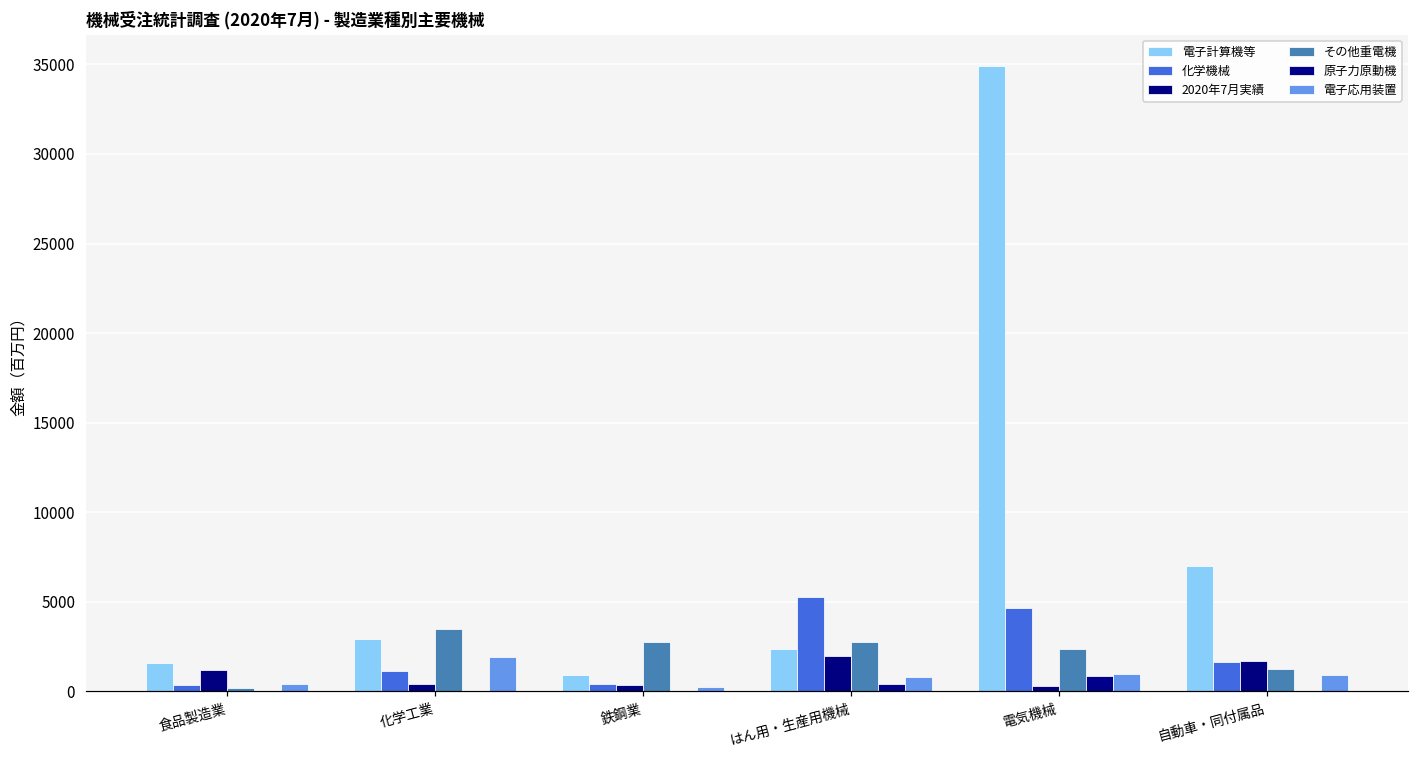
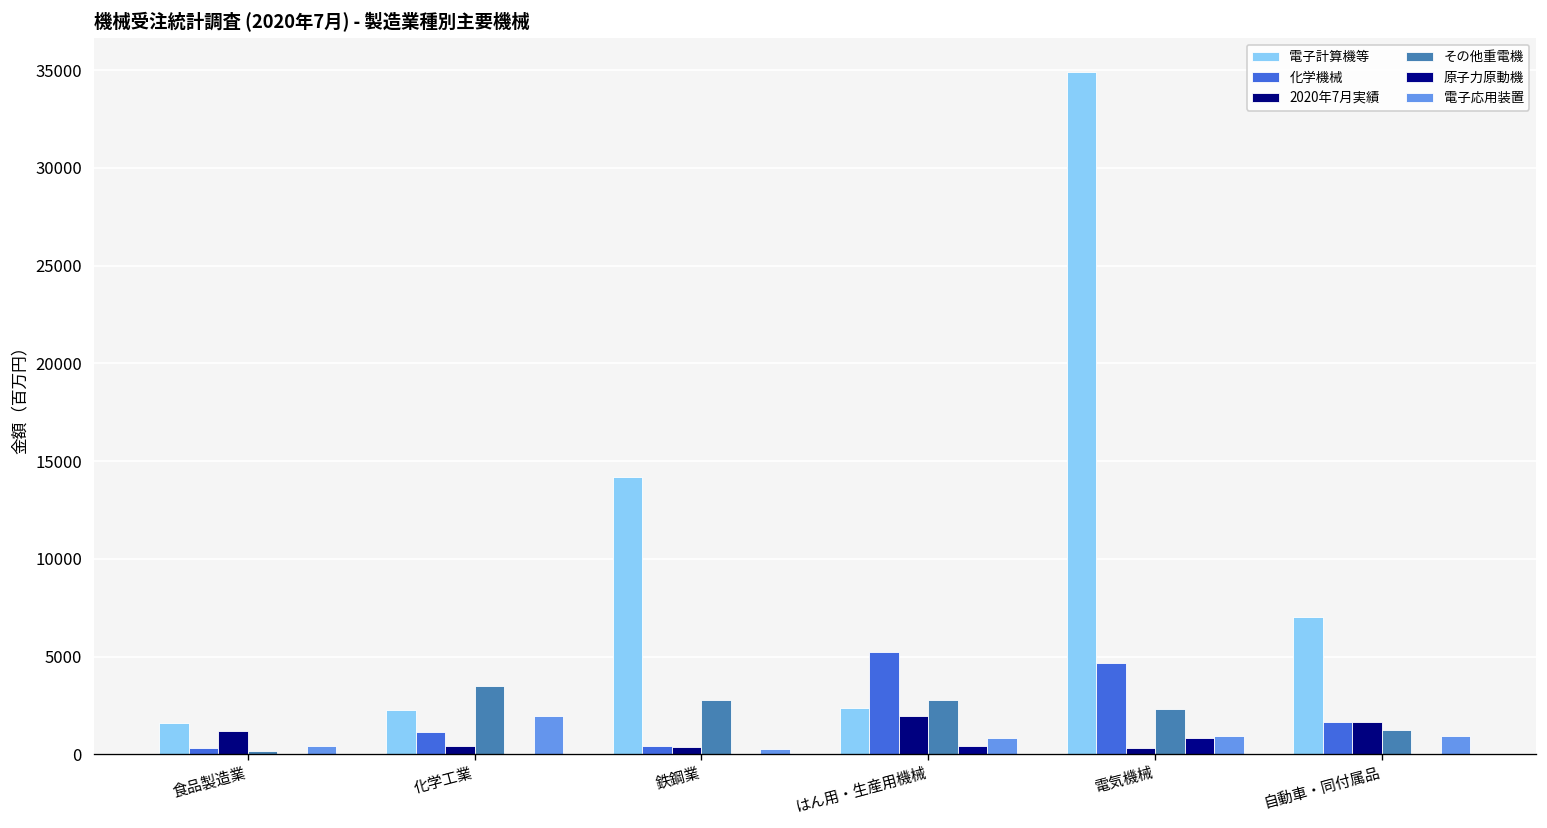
  {
    "電子計算機等": {
      "食品製造業": 1600,
-     "化学工業": 2900,
-     "鉄鋼業": 900,
+     "化学工業": 2200,
+     "鉄鋼業": 14200,
      "はん用・生産用機械": 2400,
      "電気機械": 34900,
      "自動車・同付属品": 7000
    }
  }
